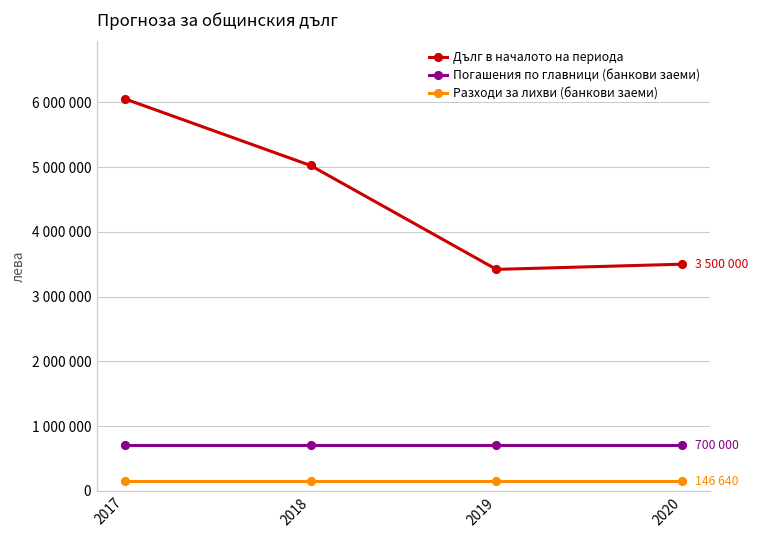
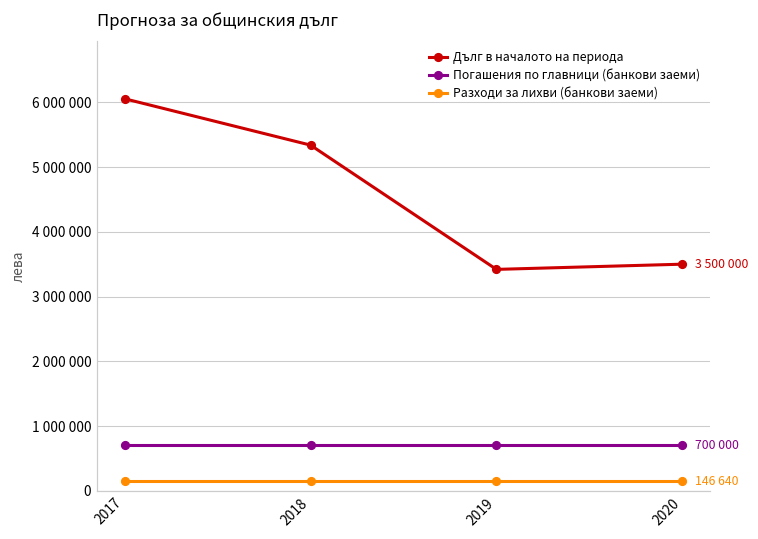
  {
    "Дълг в началото на периода": {
      "2017": 6100000,
-     "2018": 5000000,
+     "2018": 5300000,
      "2019": 3400000
    },
    "Погашения по главници (банкови заеми)": {
      "2017": 700000,
      "2018": 700000,
      "2019": 700000
    },
    "Разходи за лихви (банкови заеми)": {
      "2017": 100000,
      "2018": 100000,
      "2019": 100000
    }
  }
